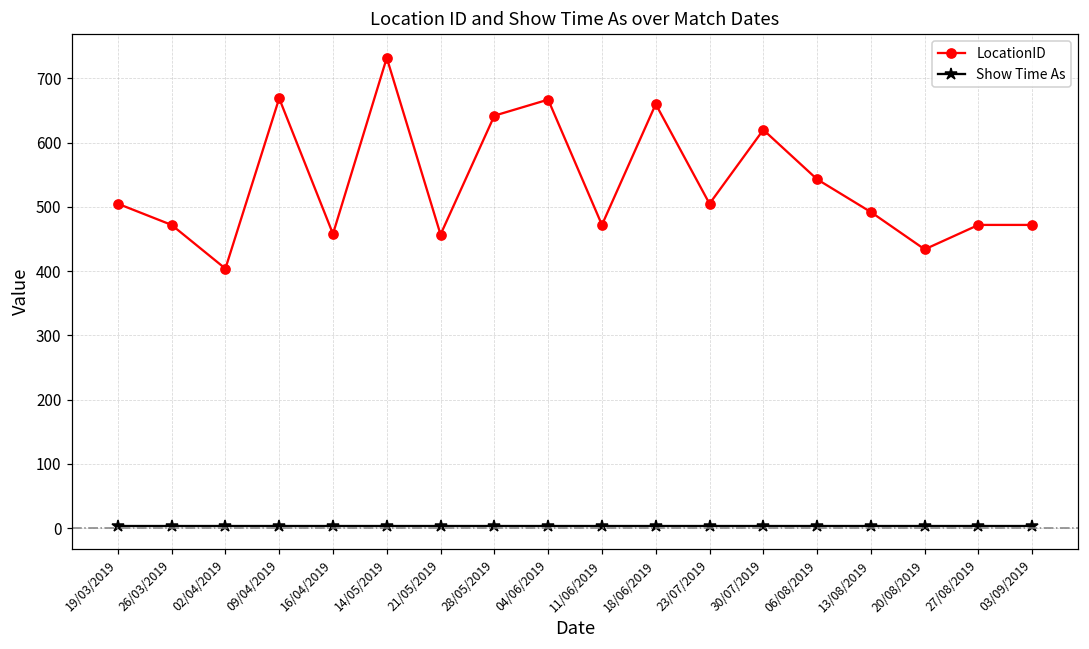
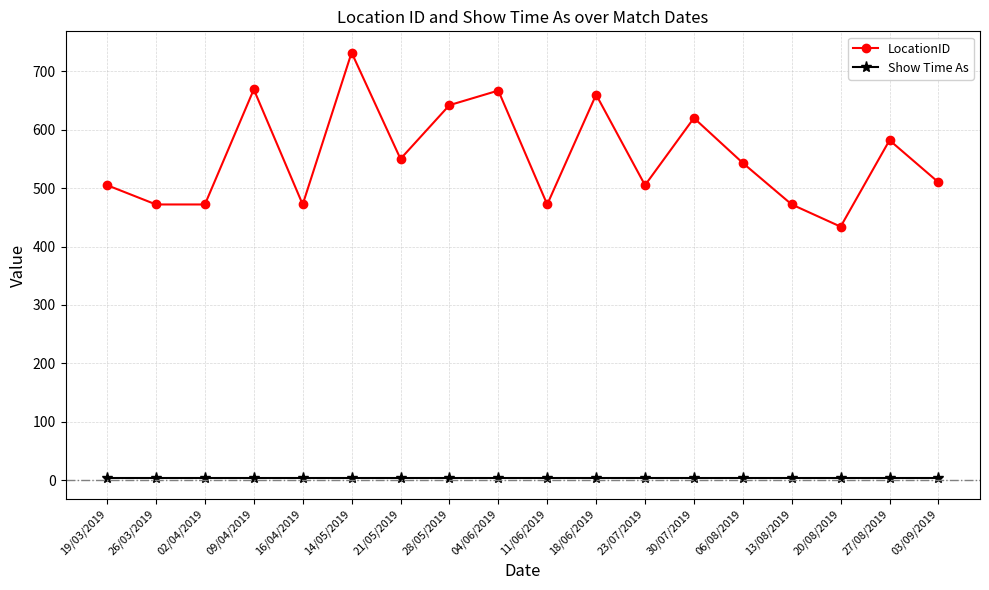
  {
    "LocationID": {
      "19/03/2019": 510,
      "26/03/2019": 470,
-     "02/04/2019": 400,
+     "02/04/2019": 470,
      "09/04/2019": 670,
-     "16/04/2019": 460,
+     "16/04/2019": 470,
      "14/05/2019": 730,
-     "21/05/2019": 460,
+     "21/05/2019": 550,
      "28/05/2019": 640,
      "04/06/2019": 670,
      "11/06/2019": 470,
      "18/06/2019": 660,
      "23/07/2019": 510,
      "30/07/2019": 620,
      "06/08/2019": 540,
-     "13/08/2019": 490,
+     "13/08/2019": 470,
      "20/08/2019": 430,
-     "27/08/2019": 470,
-     "03/09/2019": 470
+     "27/08/2019": 580,
+     "03/09/2019": 510
    },
    "Show Time As": {
      "19/03/2019": 0,
      "26/03/2019": 0,
      "02/04/2019": 0,
      "09/04/2019": 0,
      "16/04/2019": 0,
      "14/05/2019": 0,
      "21/05/2019": 0,
      "28/05/2019": 0,
      "04/06/2019": 0,
      "11/06/2019": 0,
      "18/06/2019": 0,
      "23/07/2019": 0,
      "30/07/2019": 0,
      "06/08/2019": 0,
      "13/08/2019": 0,
      "20/08/2019": 0,
      "27/08/2019": 0,
      "03/09/2019": 0
    }
  }
